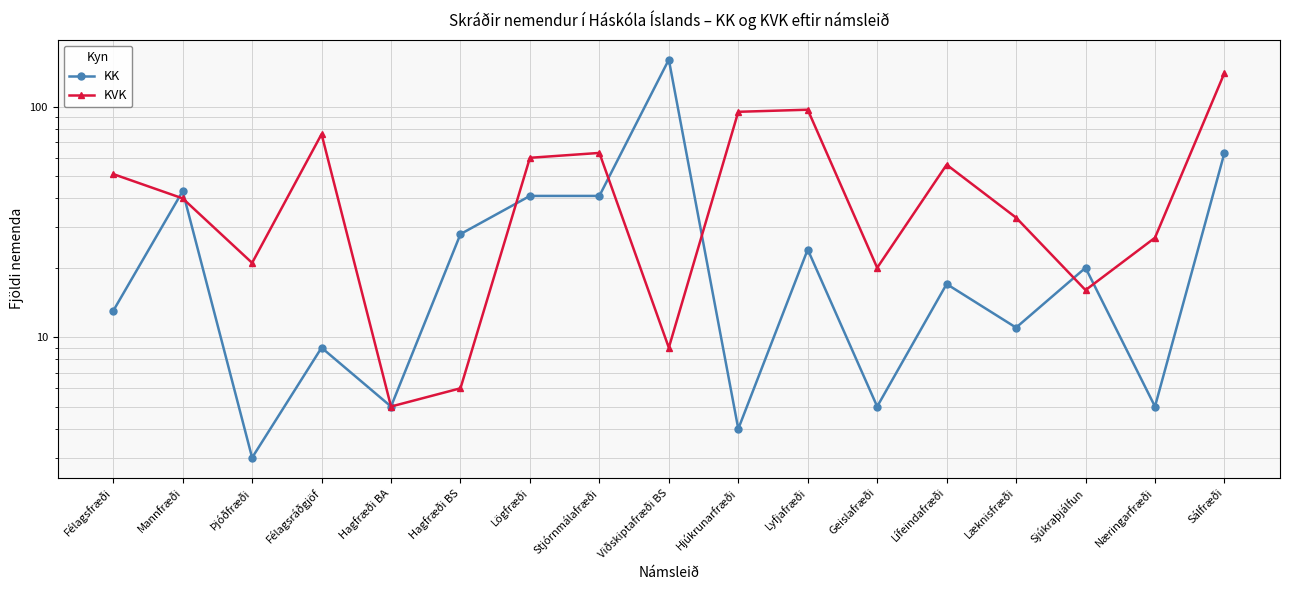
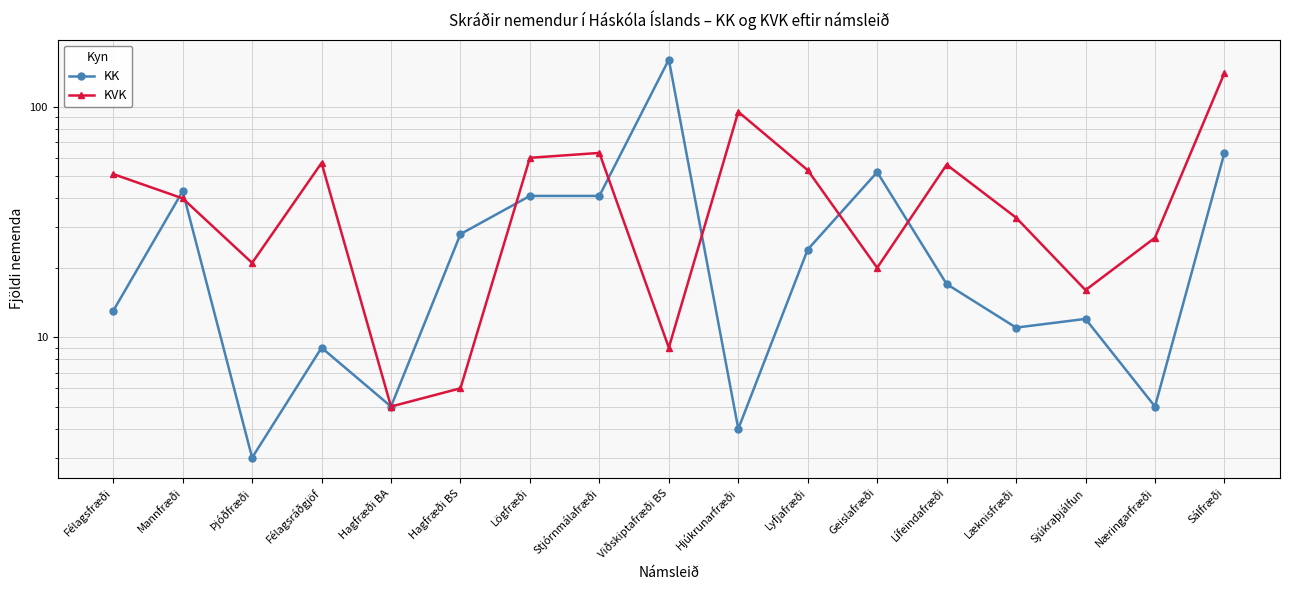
  {
    "KK": {
      "Félagsfræði": 13,
      "Mannfræði": 43,
      "Þjóðfræði": 3,
      "Félagsráðgjöf": 9,
      "Hagfræði BS": 28,
      "Lögfræði": 41,
      "Stjórnmálafræði": 41,
      "Viðskiptafræði BS": 160,
      "Hjúkrunarfræði": 4,
      "Lyfjafræði": 24,
-     "Geislafræði": 5,
+     "Geislafræði": 52,
      "Lífeindafræði": 17,
      "Læknisfræði": 11,
-     "Sjúkraþjálfun": 20,
+     "Sjúkraþjálfun": 12,
      "Næringarfræði": 5,
      "Sálfræði": 63
    },
    "KVK": {
      "Félagsfræði": 51,
      "Mannfræði": 40,
      "Þjóðfræði": 21,
-     "Félagsráðgjöf": 76,
+     "Félagsráðgjöf": 57,
      "Hagfræði BS": 6,
      "Lögfræði": 60,
      "Stjórnmálafræði": 63,
      "Viðskiptafræði BS": 9,
      "Hjúkrunarfræði": 95,
-     "Lyfjafræði": 97,
+     "Lyfjafræði": 53,
      "Geislafræði": 20,
      "Lífeindafræði": 56,
      "Læknisfræði": 33,
      "Sjúkraþjálfun": 16,
      "Næringarfræði": 27,
      "Sálfræði": 140
    }
  }
